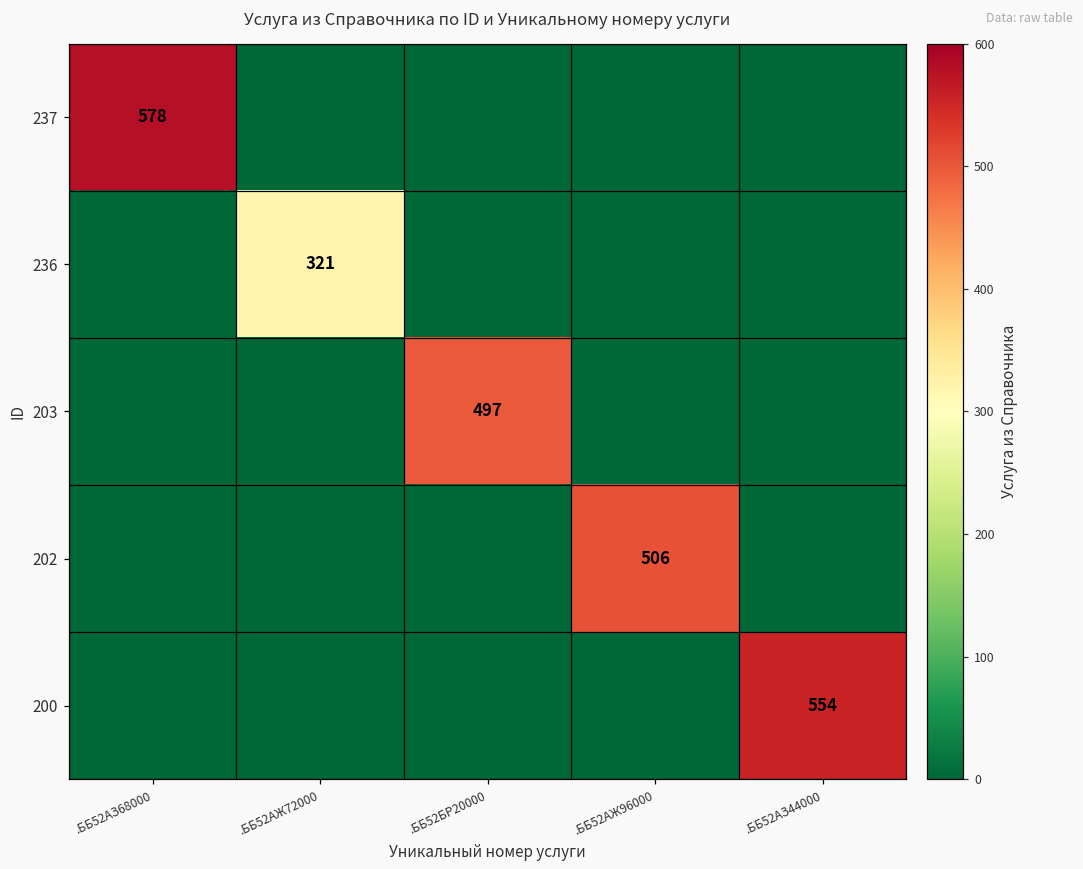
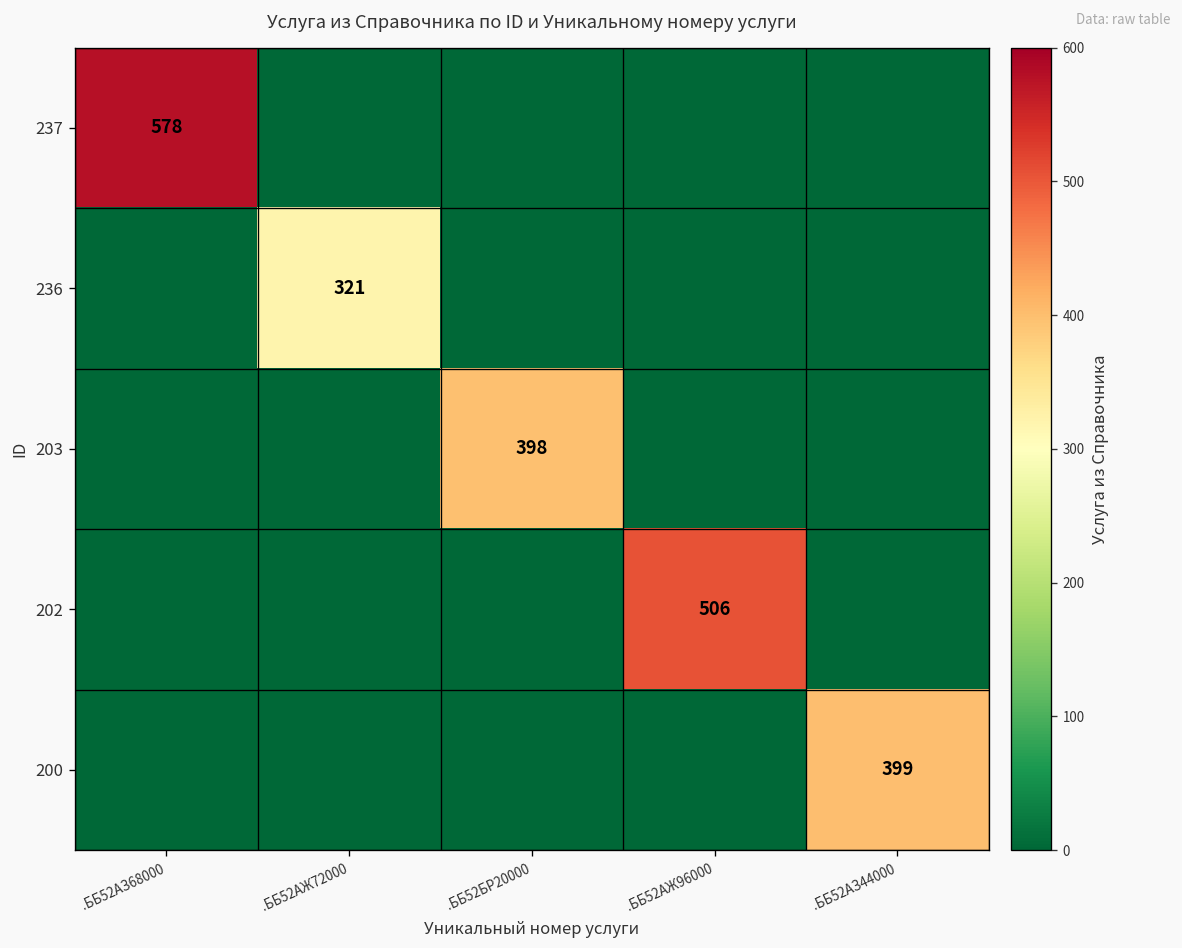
  {
    "237": {
      ".ББ52АЗ68000": 578
    },
    "236": {
      ".ББ52АЖ72000": 321
    },
    "203": {
-     ".ББ52БР20000": 497
+     ".ББ52БР20000": 398
    },
    "202": {
      ".ББ52АЖ96000": 506
    },
    "200": {
-     ".ББ52АЗ44000": 554
+     ".ББ52АЗ44000": 399
    }
  }
